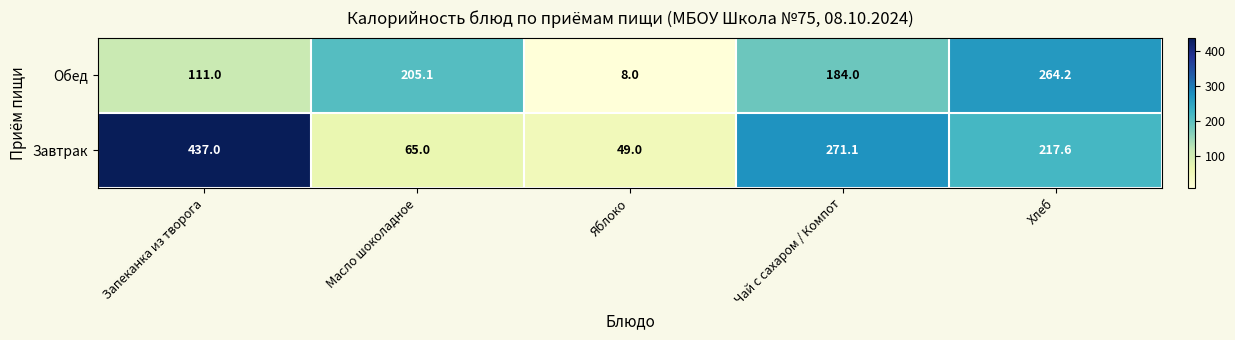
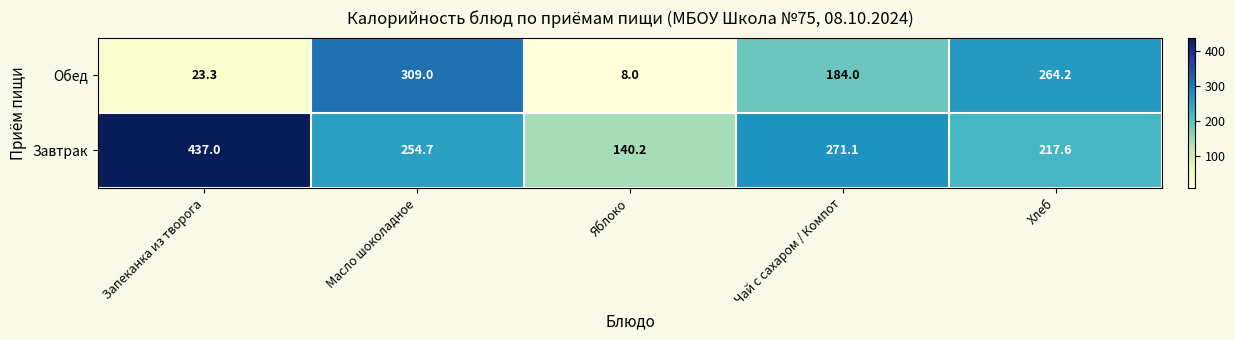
  {
    "Обед": {
-     "Запеканка из творога": 111.0,
-     "Масло шоколадное": 205.1,
+     "Запеканка из творога": 23.3,
+     "Масло шоколадное": 309.0,
      "Яблоко": 8.0,
      "Чай с сахаром / Компот": 184.0,
      "Хлеб": 264.2
    },
    "Завтрак": {
      "Запеканка из творога": 437.0,
-     "Масло шоколадное": 65.0,
-     "Яблоко": 49.0,
+     "Масло шоколадное": 254.7,
+     "Яблоко": 140.2,
      "Чай с сахаром / Компот": 271.1,
      "Хлеб": 217.6
    }
  }
